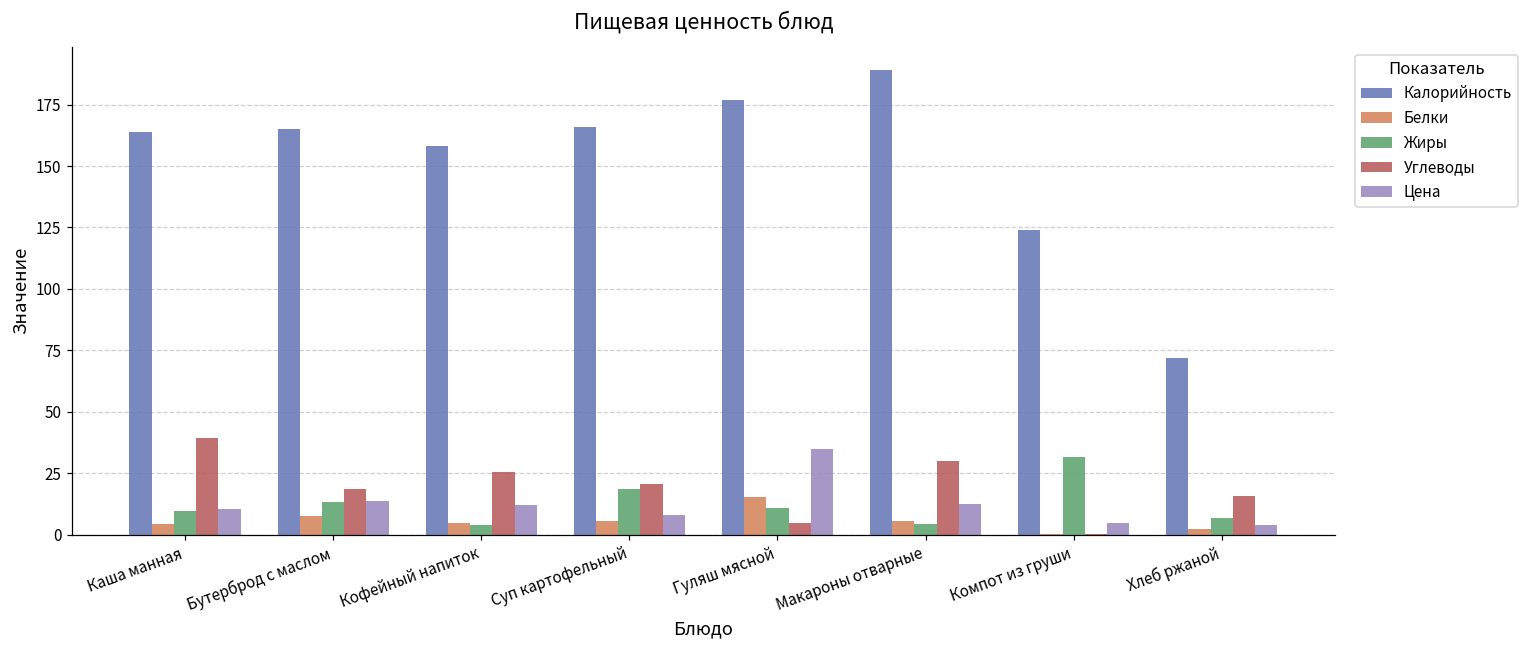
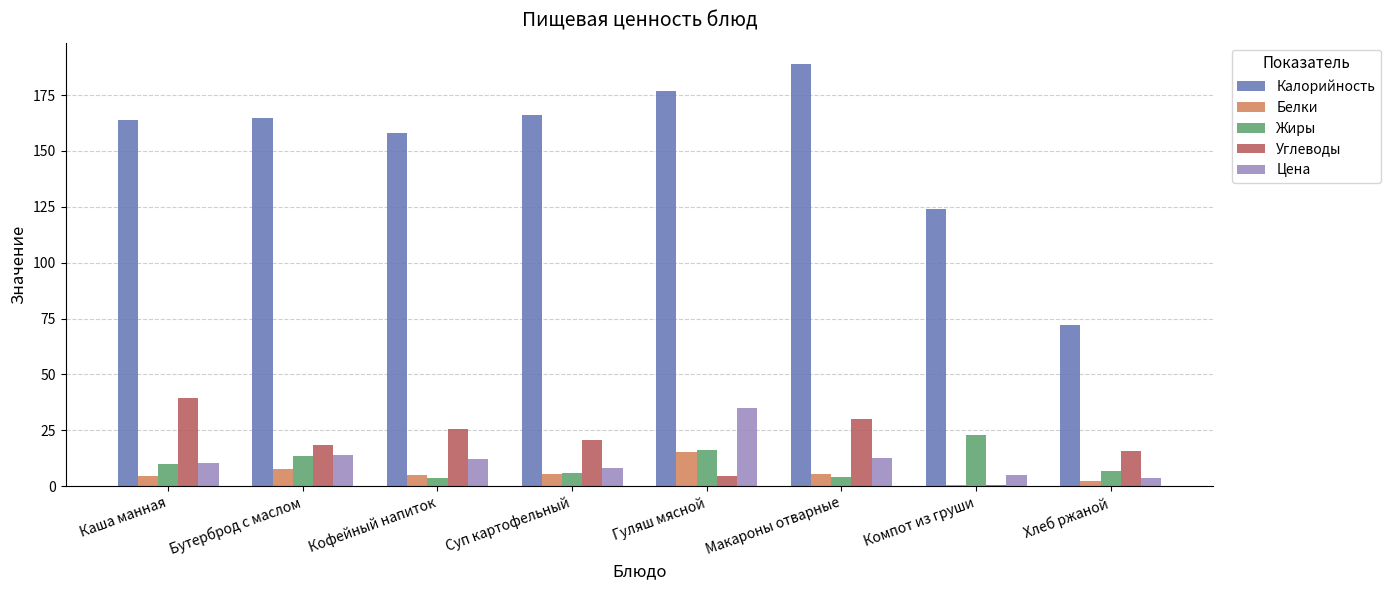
  {
    "Жиры": {
      "Каша манная": 10,
      "Бутерброд с маслом": 13,
      "Кофейный напиток": 4,
-     "Суп картофельный": 19,
-     "Гуляш мясной": 11,
+     "Суп картофельный": 6,
+     "Гуляш мясной": 16,
      "Макароны отварные": 4,
-     "Компот из груши": 32,
+     "Компот из груши": 23,
      "Хлеб ржаной": 7
    }
  }
